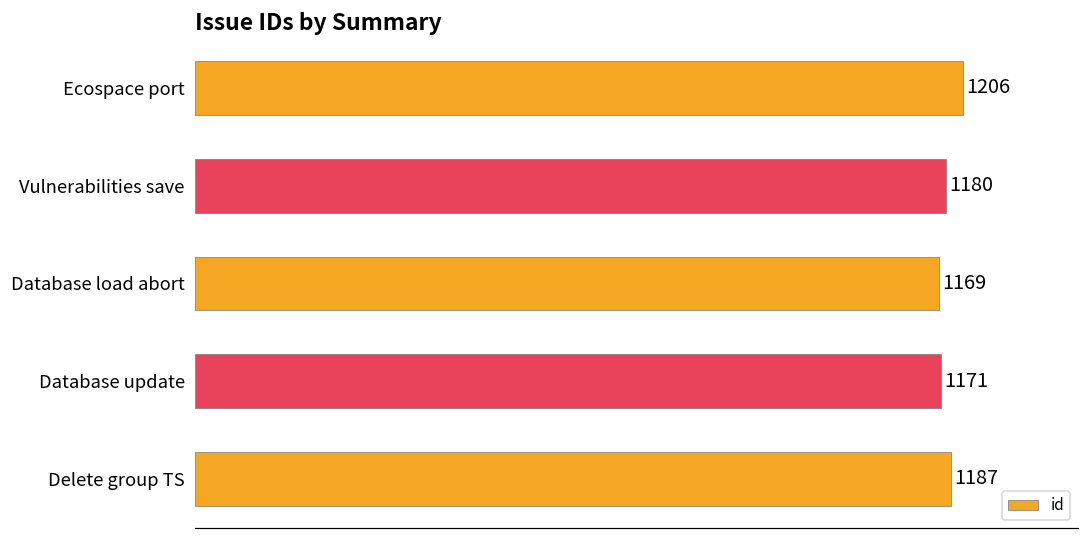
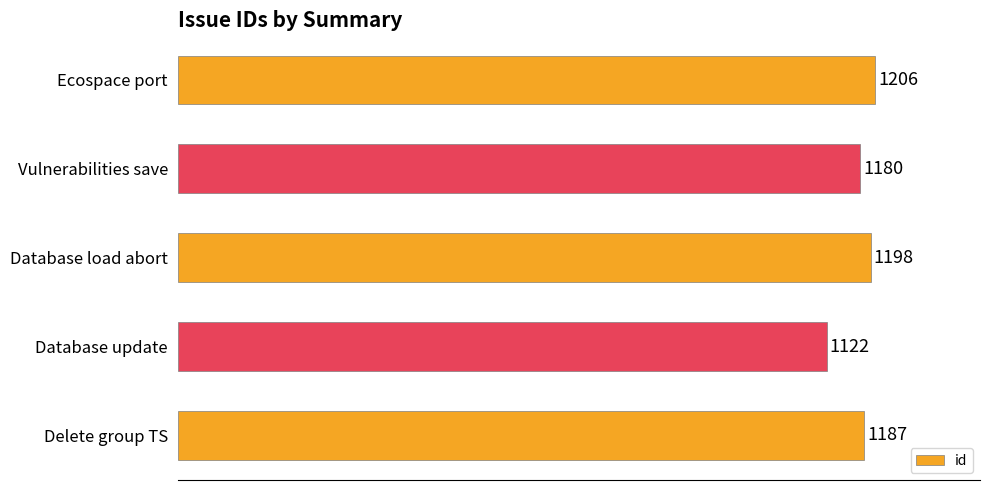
  {
    "Ecospace port": 1206,
    "Vulnerabilities save": 1180,
-   "Database load abort": 1169,
-   "Database update": 1171,
+   "Database load abort": 1198,
+   "Database update": 1122,
    "Delete group TS": 1187
  }
